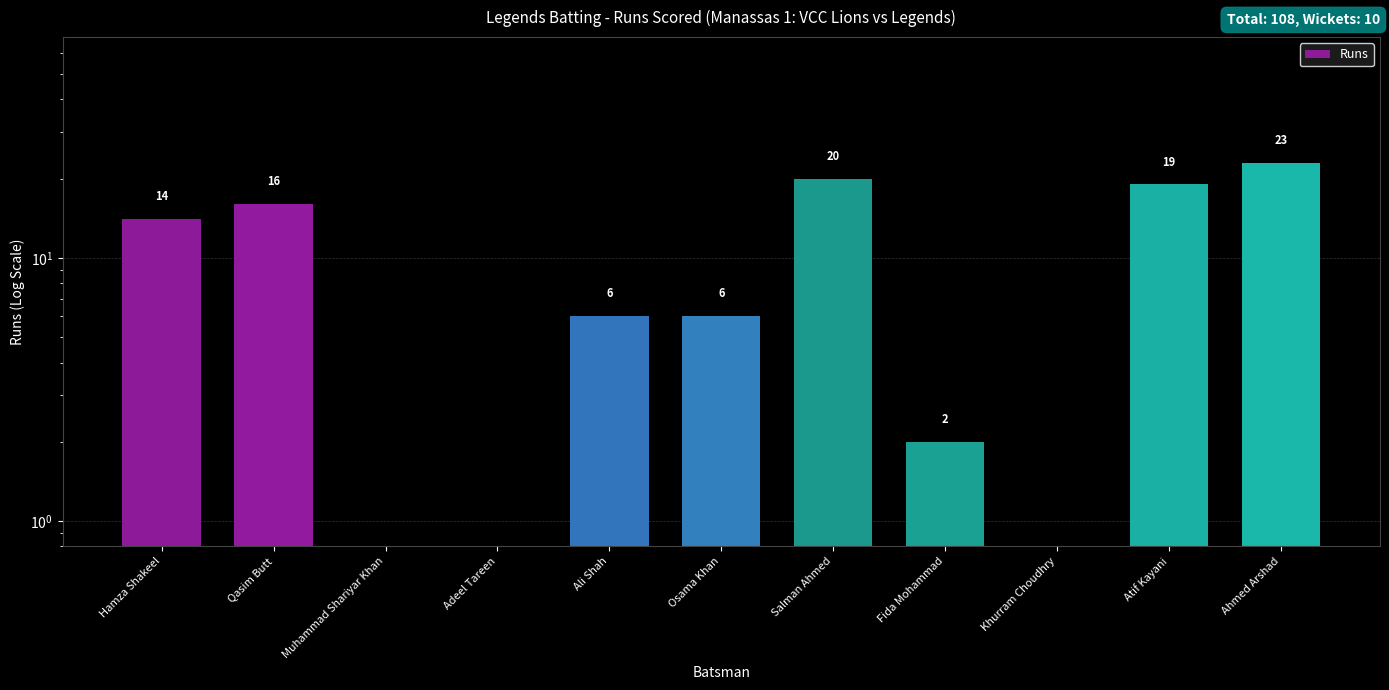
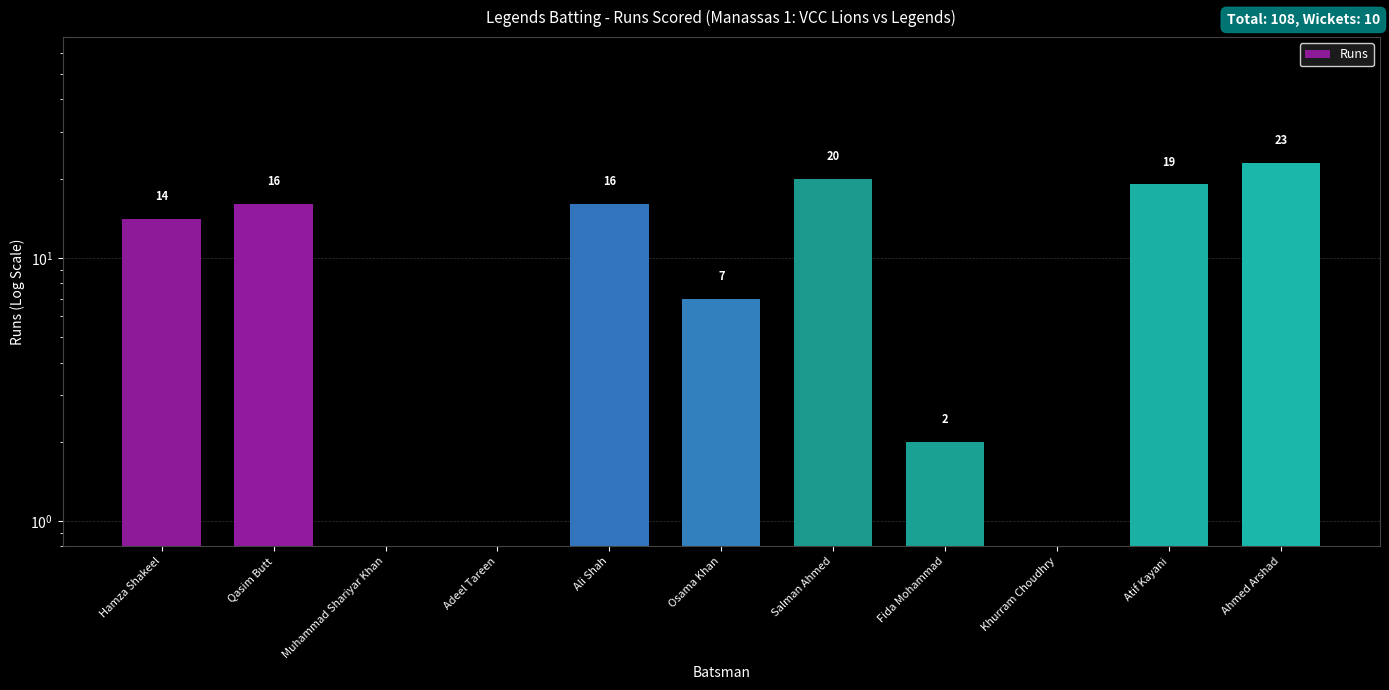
  {
    "Hamza Shakeel": 14,
    "Qasim Butt": 16,
-   "Ali Shah": 6,
-   "Osama Khan": 6,
+   "Ali Shah": 16,
+   "Osama Khan": 7,
    "Salman Ahmed": 20,
    "Fida Mohammad": 2,
    "Atif Kayani": 19,
    "Ahmed Arshad": 23
  }
